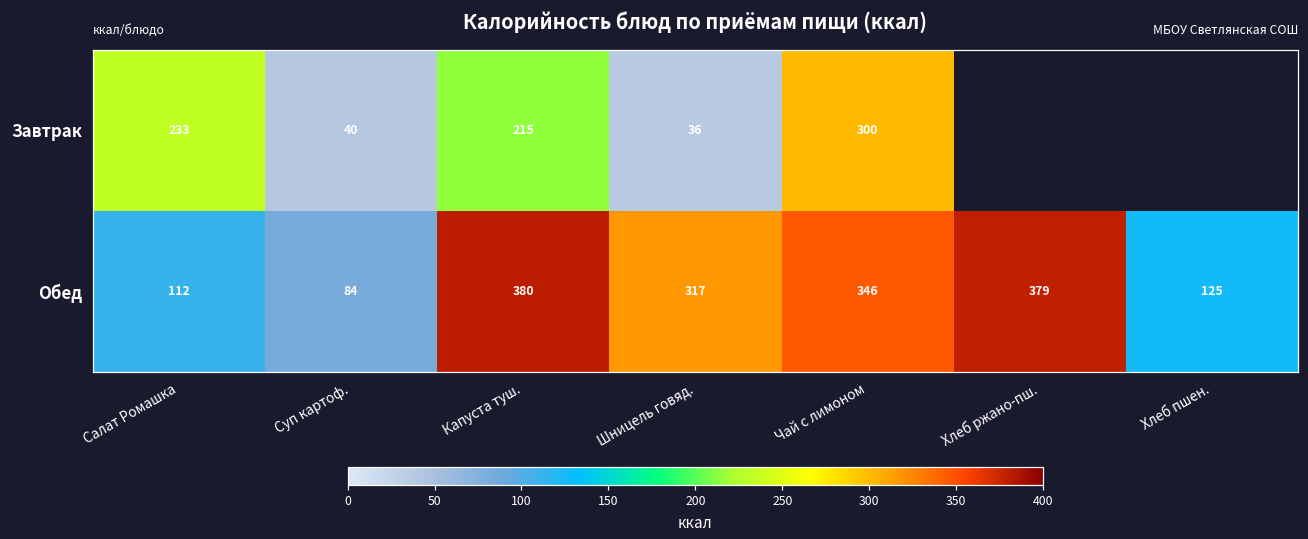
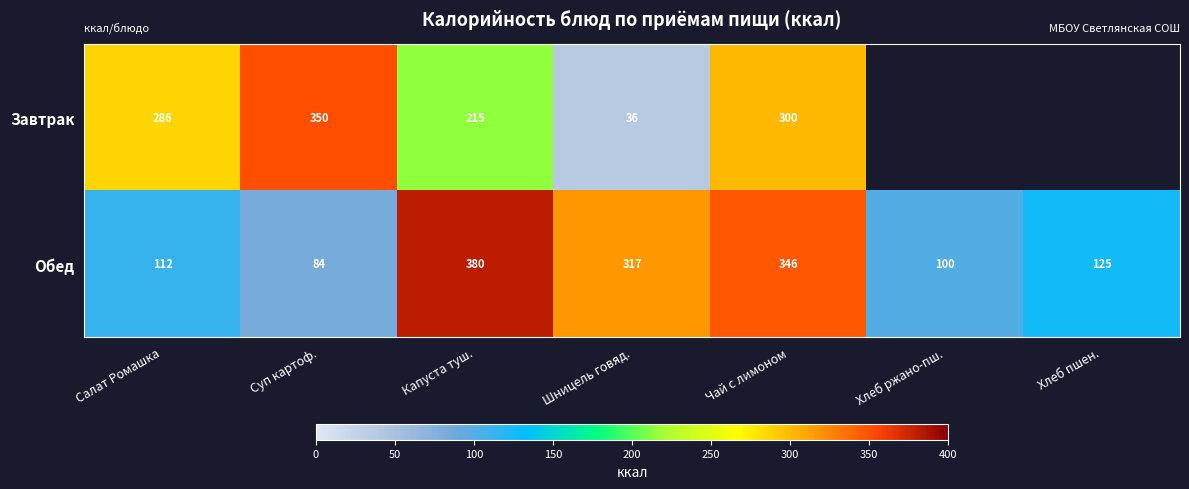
  {
    "Завтрак": {
-     "Салат Ромашка": 233,
-     "Суп картоф.": 40,
+     "Салат Ромашка": 286,
+     "Суп картоф.": 350,
      "Капуста туш.": 215,
      "Шницель говяд.": 36,
      "Чай с лимоном": 300
    },
    "Обед": {
      "Салат Ромашка": 112,
      "Суп картоф.": 84,
      "Капуста туш.": 380,
      "Шницель говяд.": 317,
      "Чай с лимоном": 346,
-     "Хлеб ржано-пш.": 379,
+     "Хлеб ржано-пш.": 100,
      "Хлеб пшен.": 125
    }
  }
